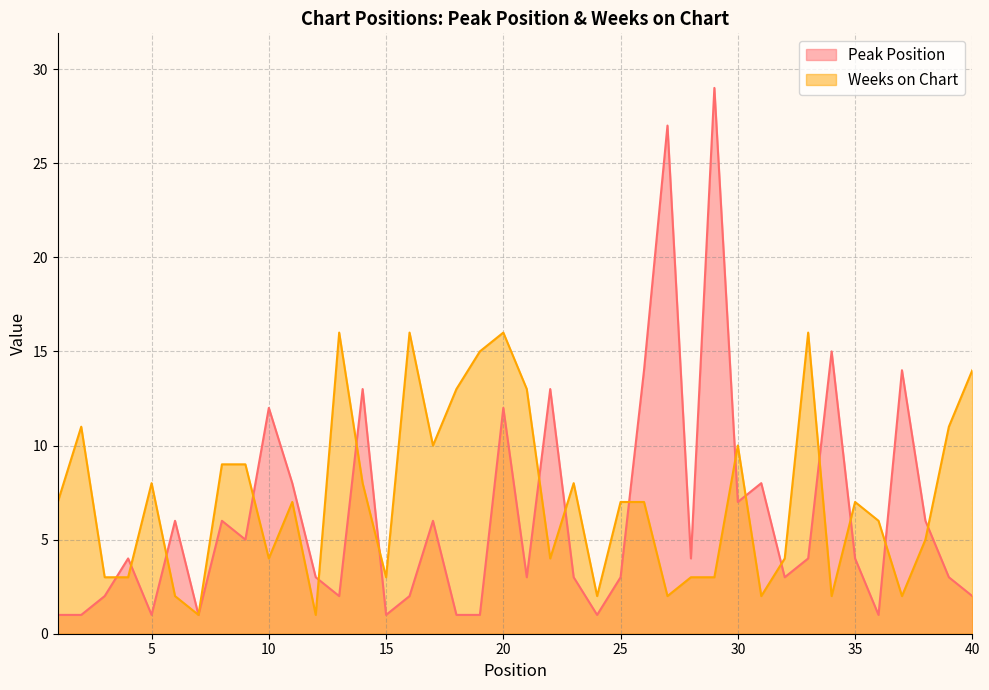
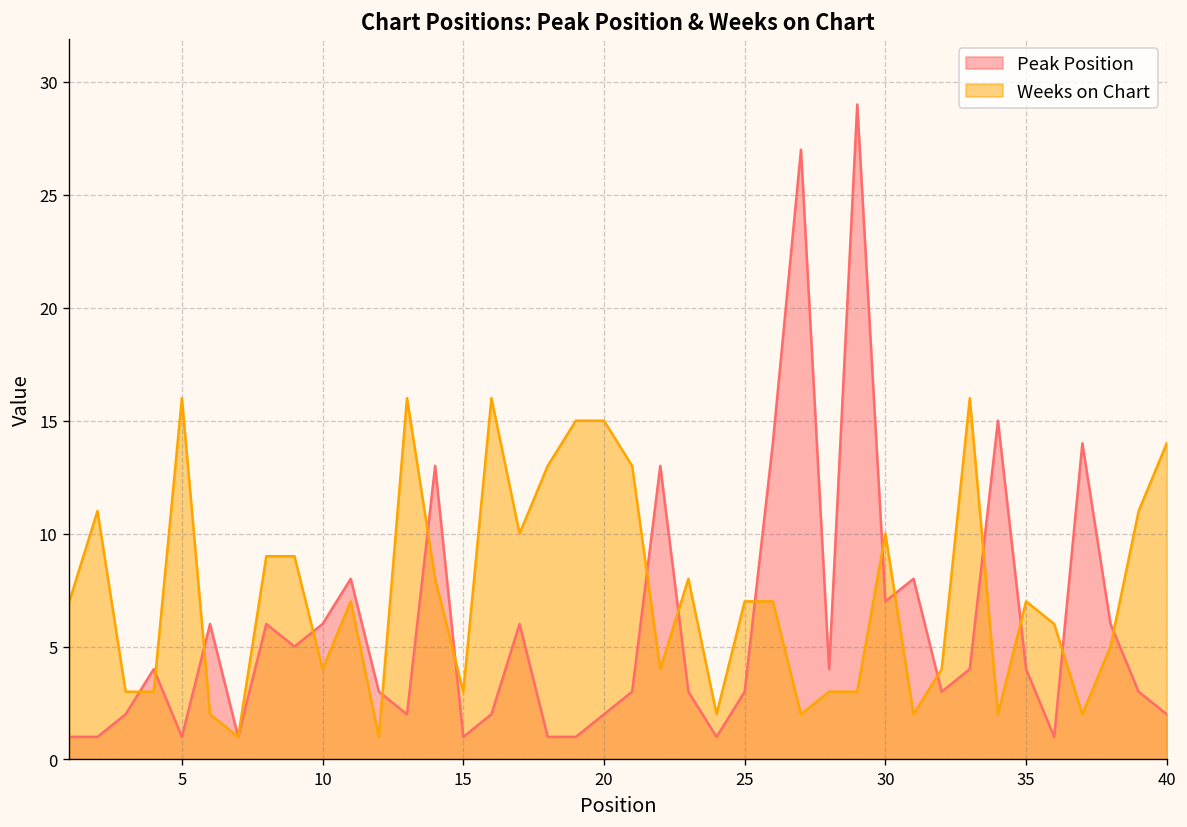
  {
    "Peak Position": {
      "5": 1,
-     "10": 12,
+     "10": 6,
      "15": 1,
-     "20": 12,
+     "20": 2,
      "25": 3,
      "30": 7,
      "35": 4,
      "40": 2
    },
    "Weeks on Chart": {
-     "5": 8,
+     "5": 16,
      "10": 4,
      "15": 3,
-     "20": 16,
+     "20": 15,
      "25": 7,
      "30": 10,
      "35": 7,
      "40": 14
    }
  }
